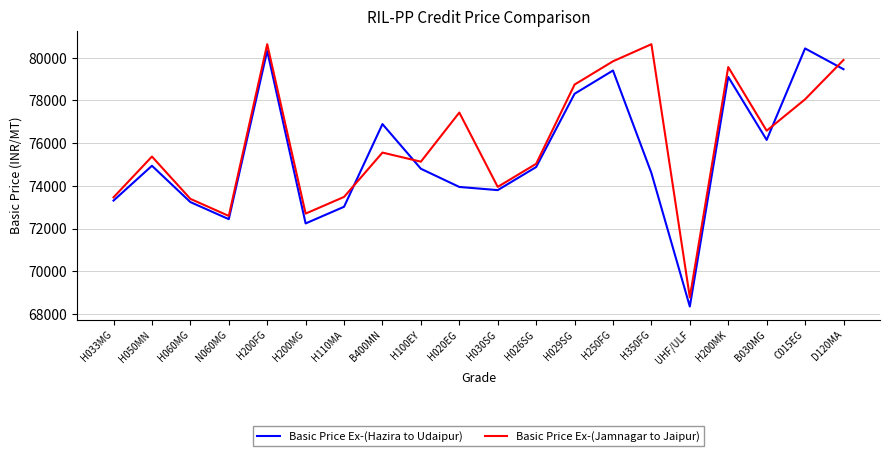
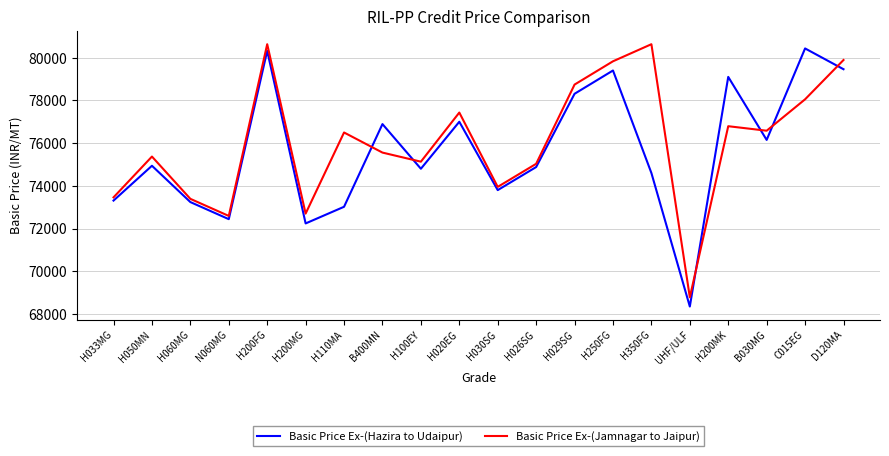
  {
    "Basic Price Ex-(Hazira to Udaipur)": {
      "H033MG": 73300,
      "H050MN": 74900,
      "H060MG": 73200,
      "N060MG": 72400,
      "H200FG": 80300,
      "H200MG": 72200,
      "H110MA": 73000,
      "B400MN": 76900,
      "H100EY": 74800,
-     "H020EG": 74000,
+     "H020EG": 77000,
      "H030SG": 73800,
      "H026SG": 74900,
      "H029SG": 78300,
      "H250FG": 79400,
      "H350FG": 74600,
      "UHF/ULF": 68400,
      "H200MK": 79100,
      "B030MG": 76200,
      "C015EG": 80400,
      "D120MA": 79500
    },
    "Basic Price Ex-(Jamnagar to Jaipur)": {
      "H033MG": 73500,
      "H050MN": 75400,
      "H060MG": 73400,
      "N060MG": 72600,
      "H200FG": 80600,
      "H200MG": 72700,
-     "H110MA": 73500,
+     "H110MA": 76500,
      "B400MN": 75600,
      "H100EY": 75100,
      "H020EG": 77400,
      "H030SG": 74000,
      "H026SG": 75000,
      "H029SG": 78700,
      "H250FG": 79800,
      "H350FG": 80600,
      "UHF/ULF": 68800,
-     "H200MK": 79600,
+     "H200MK": 76800,
      "B030MG": 76600,
      "C015EG": 78100,
      "D120MA": 79900
    }
  }
